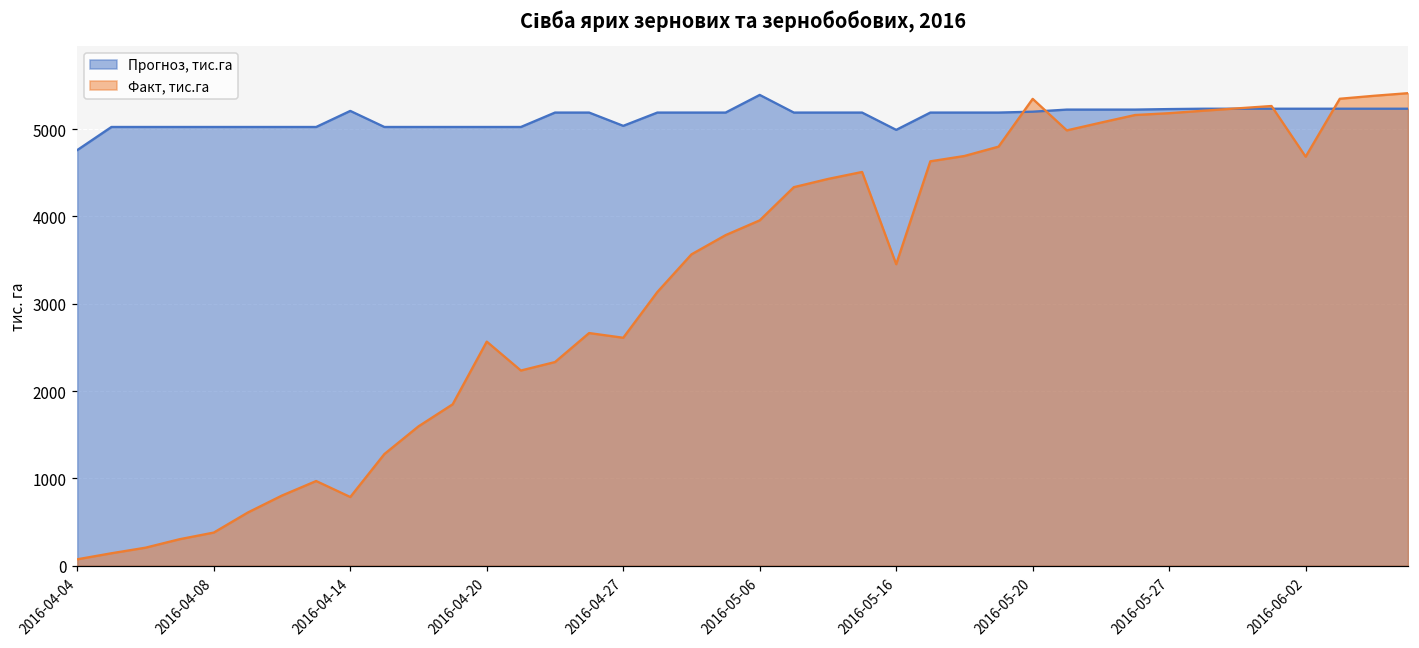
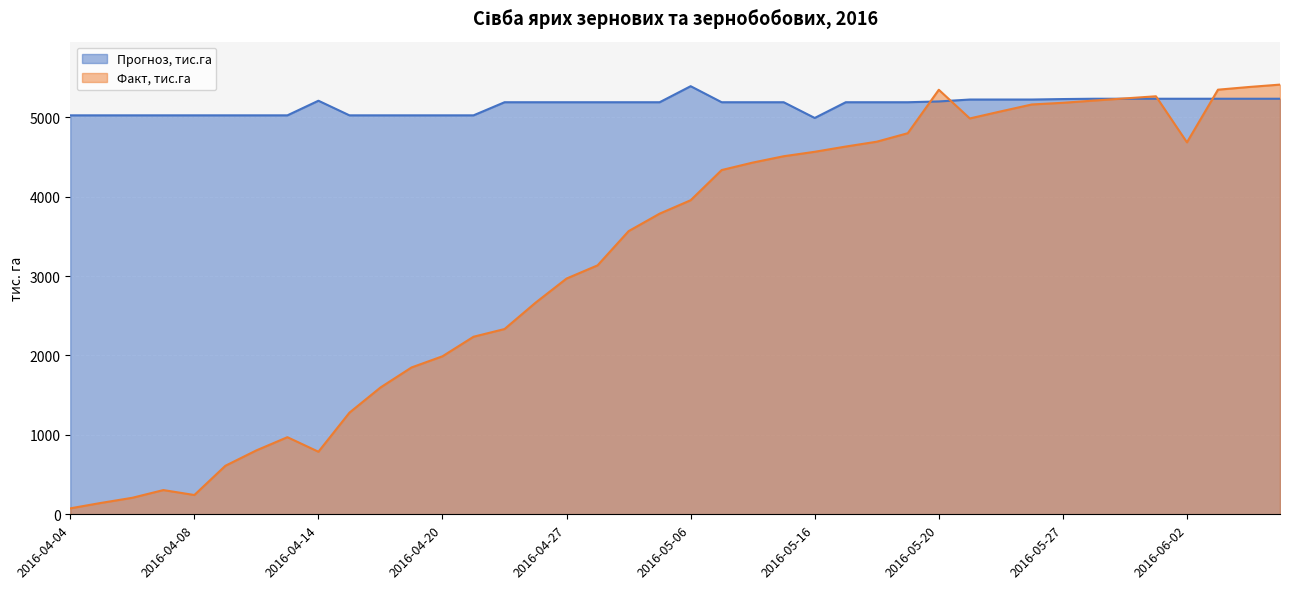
  {
    "Прогноз, тис.га": {
-     "2016-04-04": 4800,
+     "2016-04-04": 5000,
      "2016-04-08": 5000,
      "2016-04-14": 5200,
      "2016-04-20": 5000,
-     "2016-04-27": 5000,
+     "2016-04-27": 5200,
      "2016-05-06": 5400,
      "2016-05-16": 5000,
      "2016-05-20": 5200,
      "2016-05-27": 5200,
      "2016-06-02": 5200
    },
    "Факт, тис.га": {
      "2016-04-04": 100,
-     "2016-04-08": 400,
+     "2016-04-08": 200,
      "2016-04-14": 800,
-     "2016-04-20": 2600,
-     "2016-04-27": 2600,
+     "2016-04-20": 2000,
+     "2016-04-27": 3000,
      "2016-05-06": 4000,
-     "2016-05-16": 3500,
+     "2016-05-16": 4600,
      "2016-05-20": 5300,
      "2016-05-27": 5200,
      "2016-06-02": 4700
    }
  }
